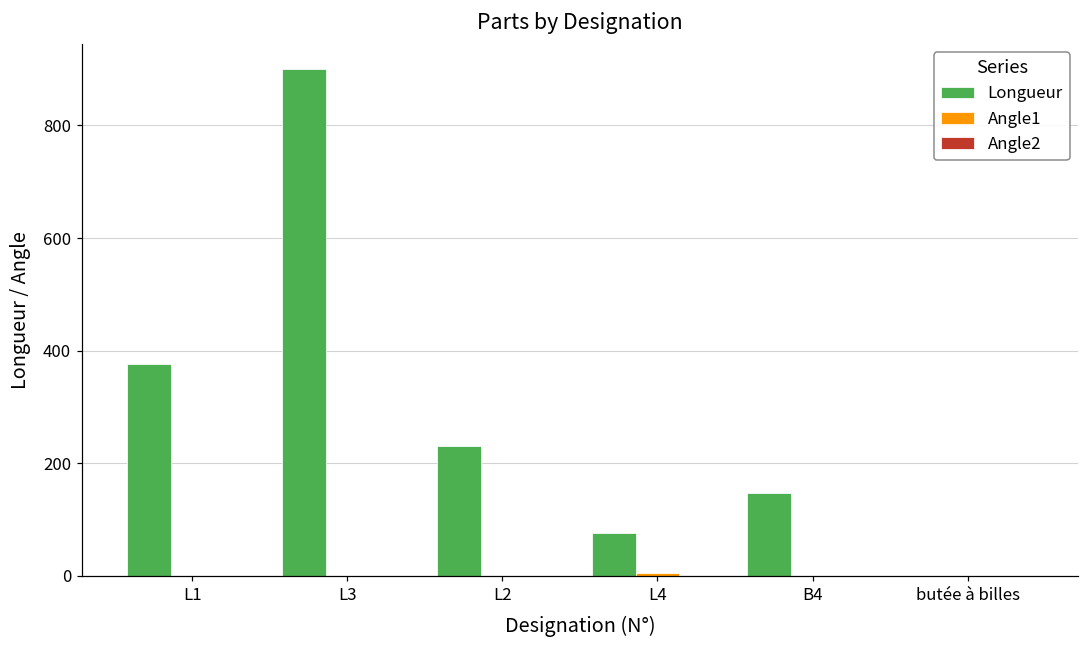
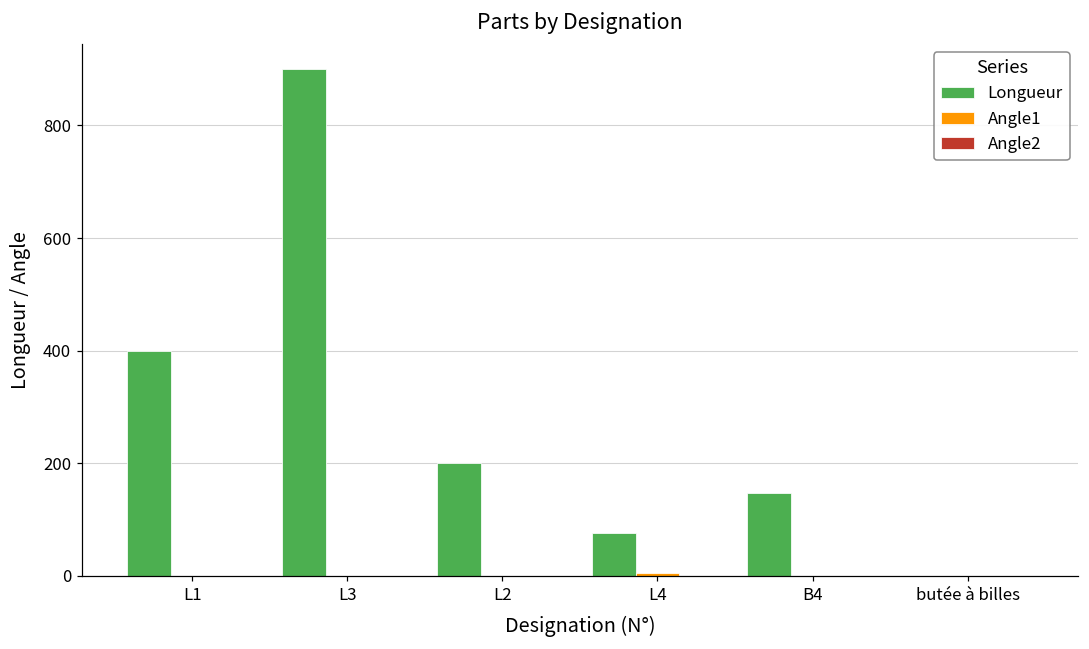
  {
    "Longueur": {
-     "L1": 380,
+     "L1": 400,
      "L3": 900,
-     "L2": 230,
+     "L2": 200,
      "L4": 80,
      "B4": 150,
      "butée à billes": 0
    },
    "Angle1": {
      "L1": 0,
      "L3": 0,
      "L2": 0,
      "L4": 10,
      "B4": 0,
      "butée à billes": 0
    },
    "Angle2": {
      "L1": 0,
      "L3": 0,
      "L2": 0,
      "L4": 0,
      "B4": 0,
      "butée à billes": 0
    }
  }
